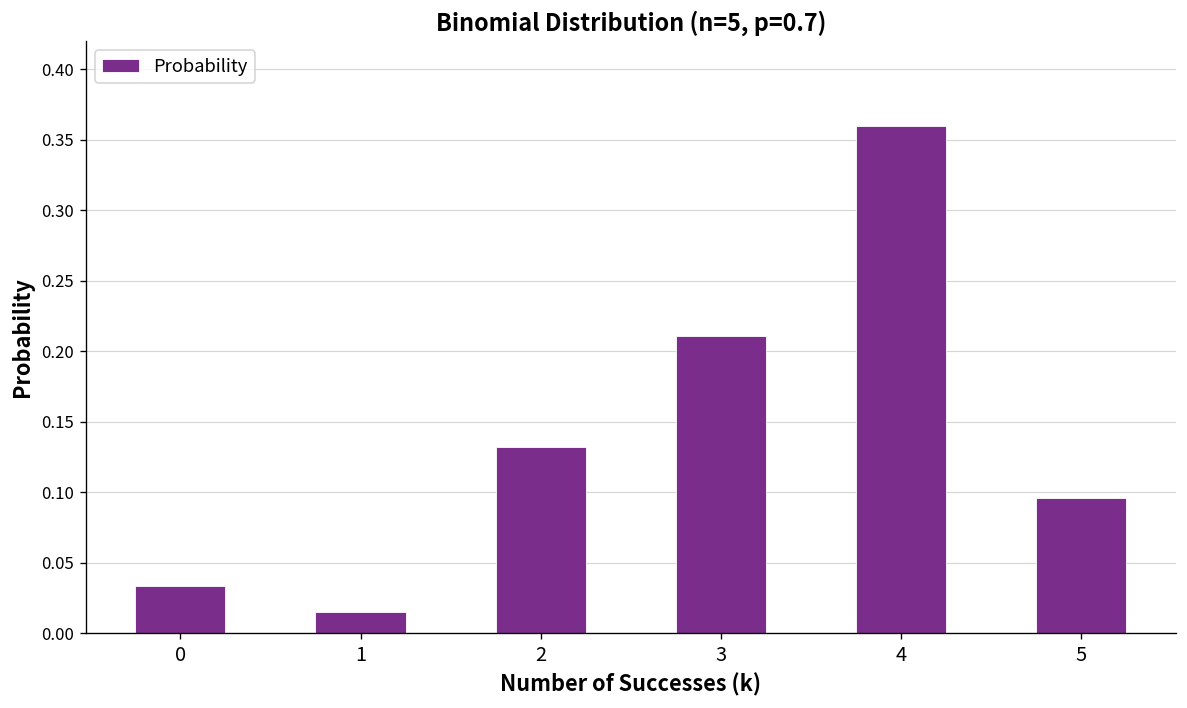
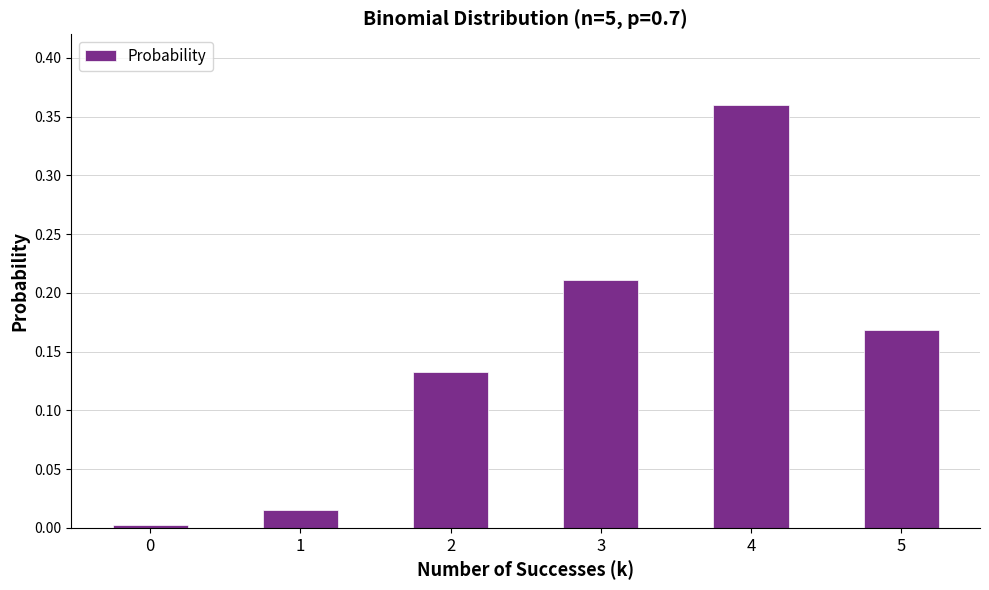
  {
-   "0": 0.033,
+   "0": 0.002,
    "1": 0.015,
    "2": 0.132,
    "3": 0.211,
    "4": 0.360,
-   "5": 0.096
+   "5": 0.168
  }
